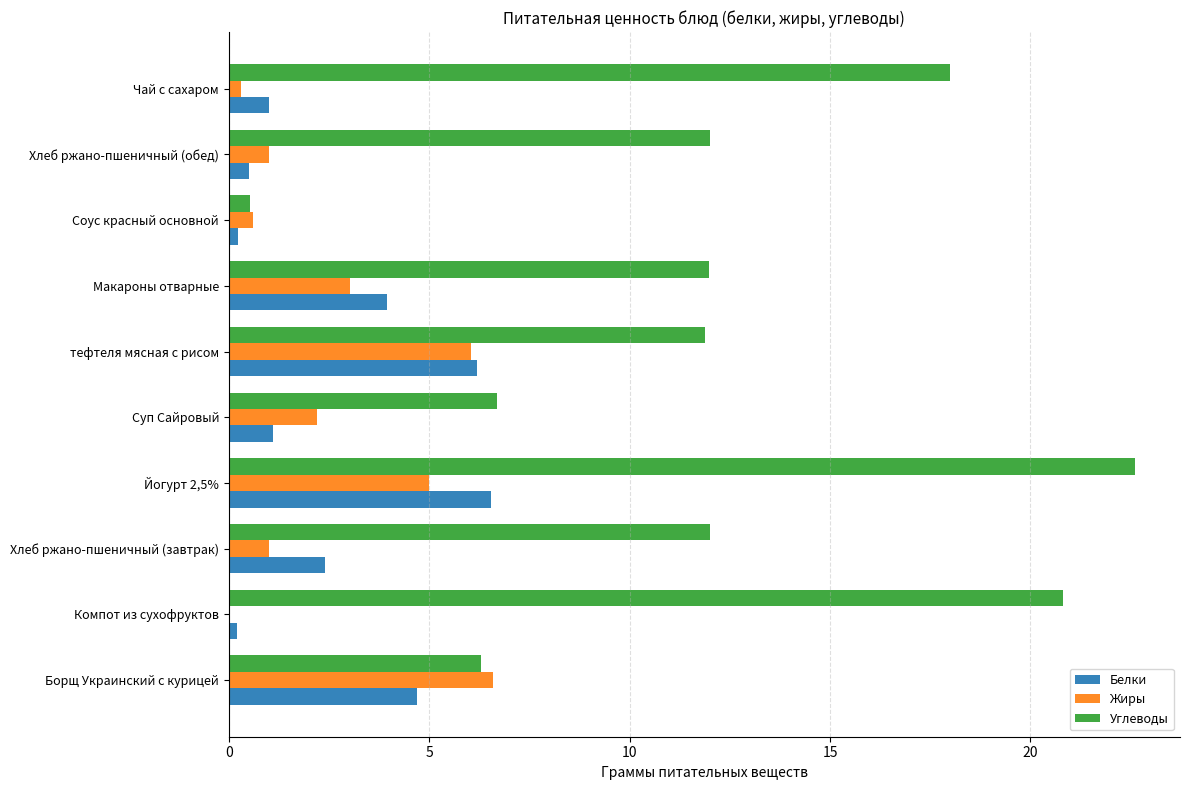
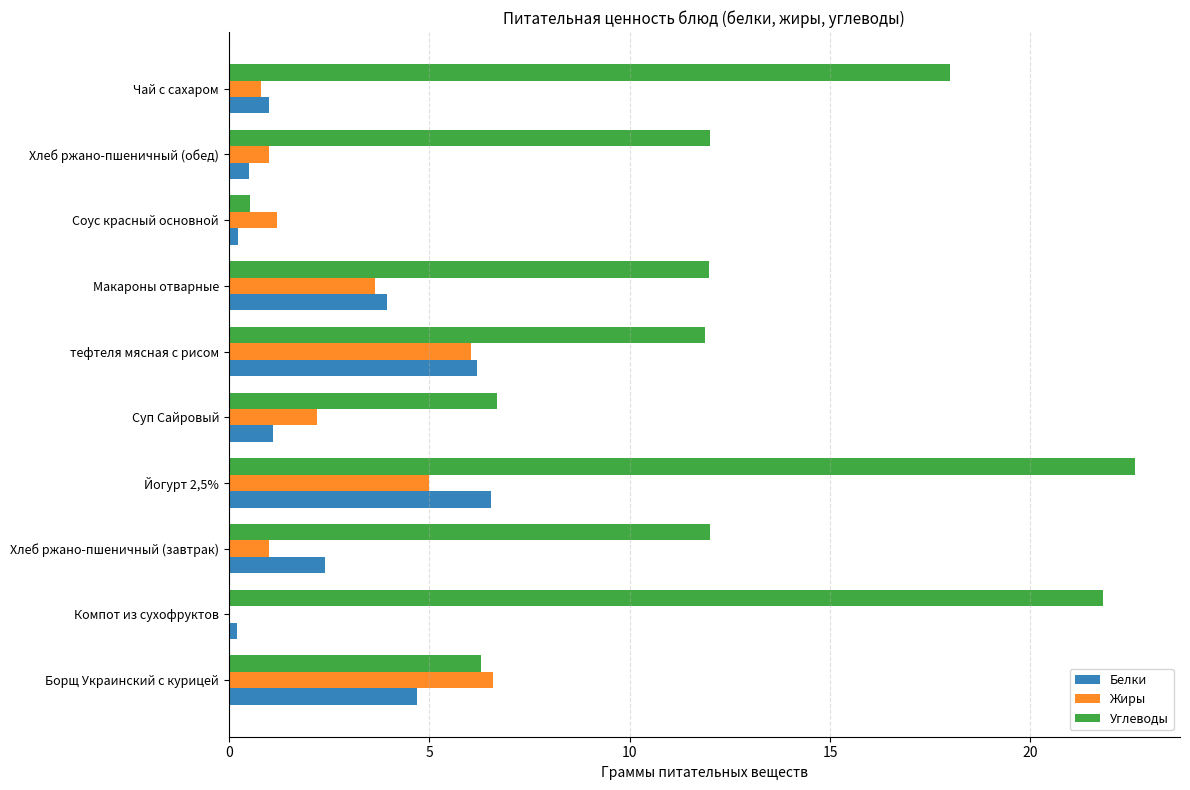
  {
    "Белки": {
      "Чай с сахаром": 1.0,
      "Хлеб ржано-пшеничный (обед)": 0.5,
      "Соус красный основной": 0.2,
      "Макароны отварные": 4.0,
      "тефтеля мясная с рисом": 6.2,
      "Суп Сайровый": 1.1,
      "Йогурт 2,5%": 6.5,
      "Хлеб ржано-пшеничный (завтрак)": 2.4,
      "Компот из сухофруктов": 0.2,
      "Борщ Украинский с курицей": 4.7
    },
    "Жиры": {
-     "Чай с сахаром": 0.3,
+     "Чай с сахаром": 0.8,
      "Хлеб ржано-пшеничный (обед)": 1.0,
-     "Соус красный основной": 0.6,
-     "Макароны отварные": 3.0,
+     "Соус красный основной": 1.2,
+     "Макароны отварные": 3.6,
      "тефтеля мясная с рисом": 6.1,
      "Суп Сайровый": 2.2,
      "Йогурт 2,5%": 5.0,
      "Хлеб ржано-пшеничный (завтрак)": 1.0,
      "Компот из сухофруктов": 0.0,
      "Борщ Украинский с курицей": 6.6
    },
    "Углеводы": {
      "Чай с сахаром": 18.0,
      "Хлеб ржано-пшеничный (обед)": 12.0,
      "Соус красный основной": 0.5,
      "Макароны отварные": 12.0,
      "тефтеля мясная с рисом": 11.9,
      "Суп Сайровый": 6.7,
      "Йогурт 2,5%": 22.6,
      "Хлеб ржано-пшеничный (завтрак)": 12.0,
-     "Компот из сухофруктов": 20.8,
+     "Компот из сухофруктов": 21.8,
      "Борщ Украинский с курицей": 6.3
    }
  }
